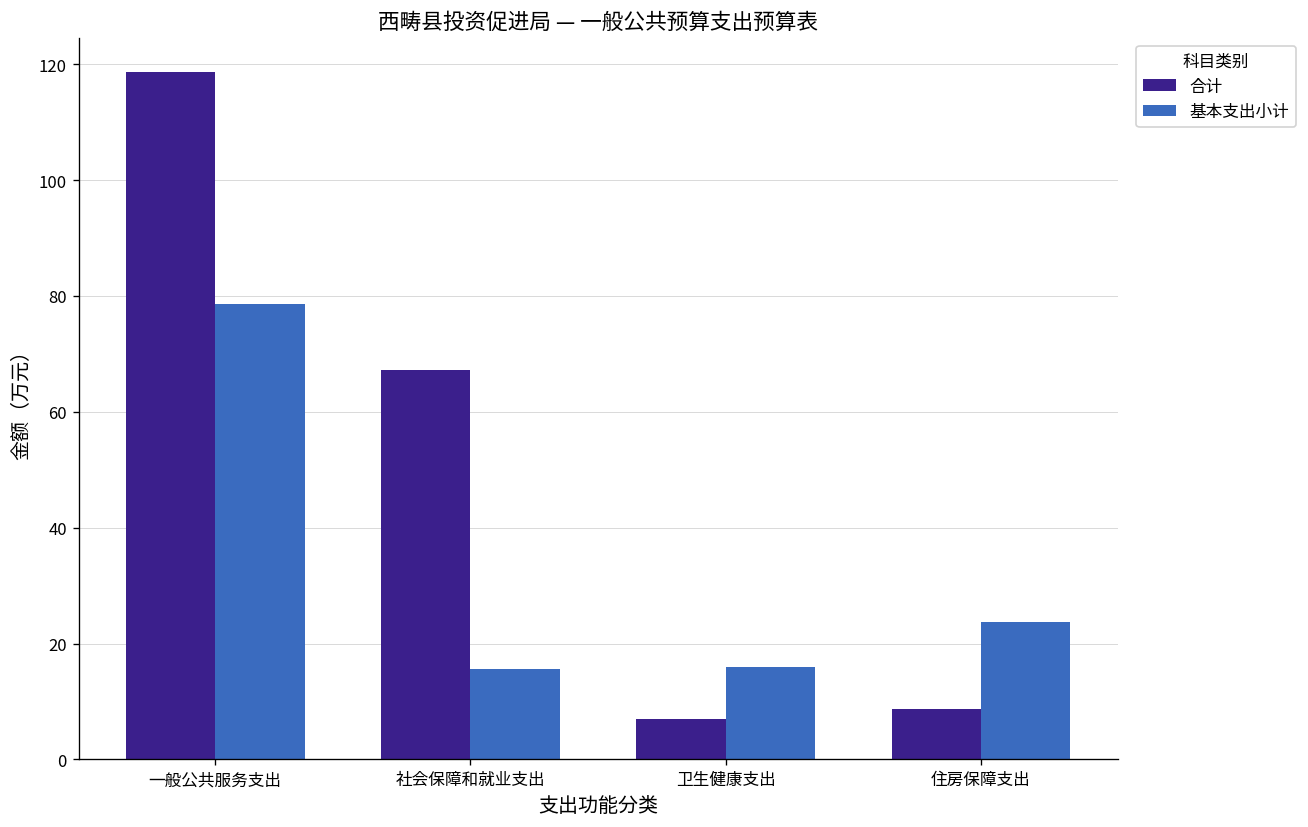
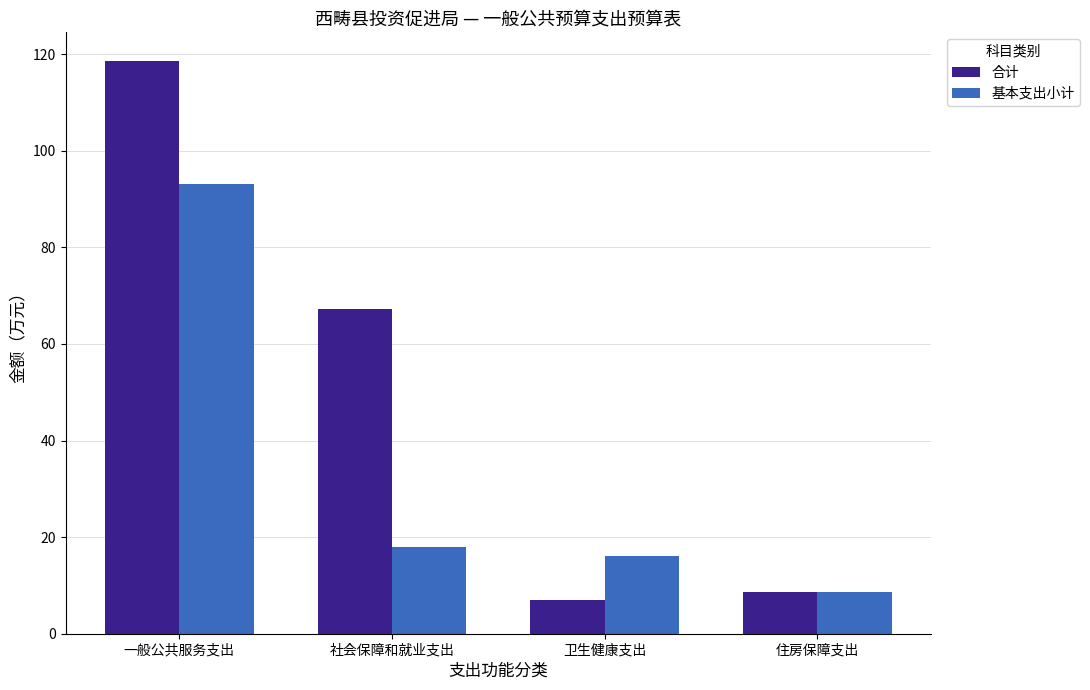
  {
    "合计": {
      "一般公共服务支出": 119,
      "社会保障和就业支出": 67,
      "卫生健康支出": 7,
      "住房保障支出": 9
    },
    "基本支出小计": {
-     "一般公共服务支出": 79,
-     "社会保障和就业支出": 16,
+     "一般公共服务支出": 93,
+     "社会保障和就业支出": 18,
      "卫生健康支出": 16,
-     "住房保障支出": 24
+     "住房保障支出": 9
    }
  }
